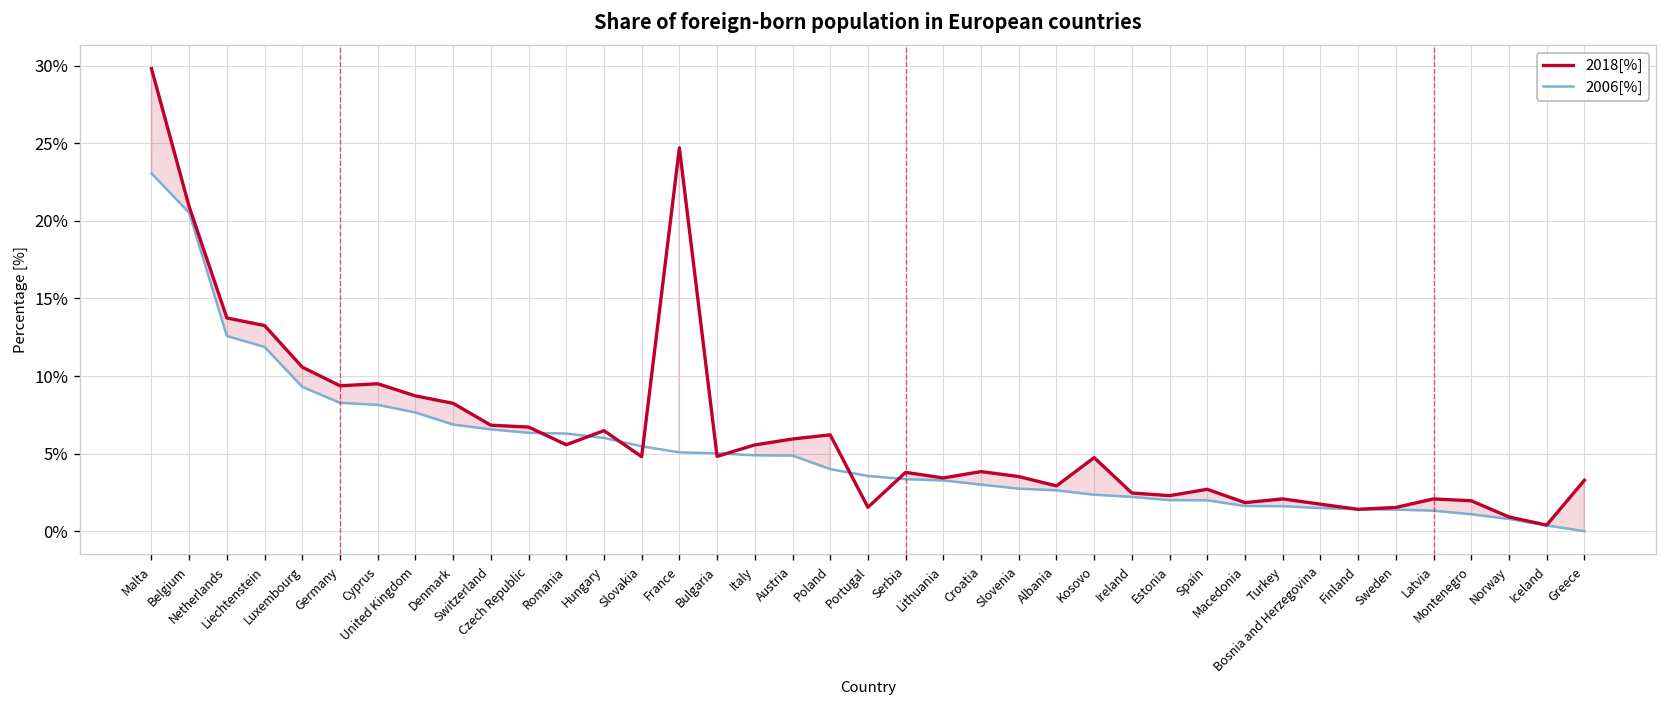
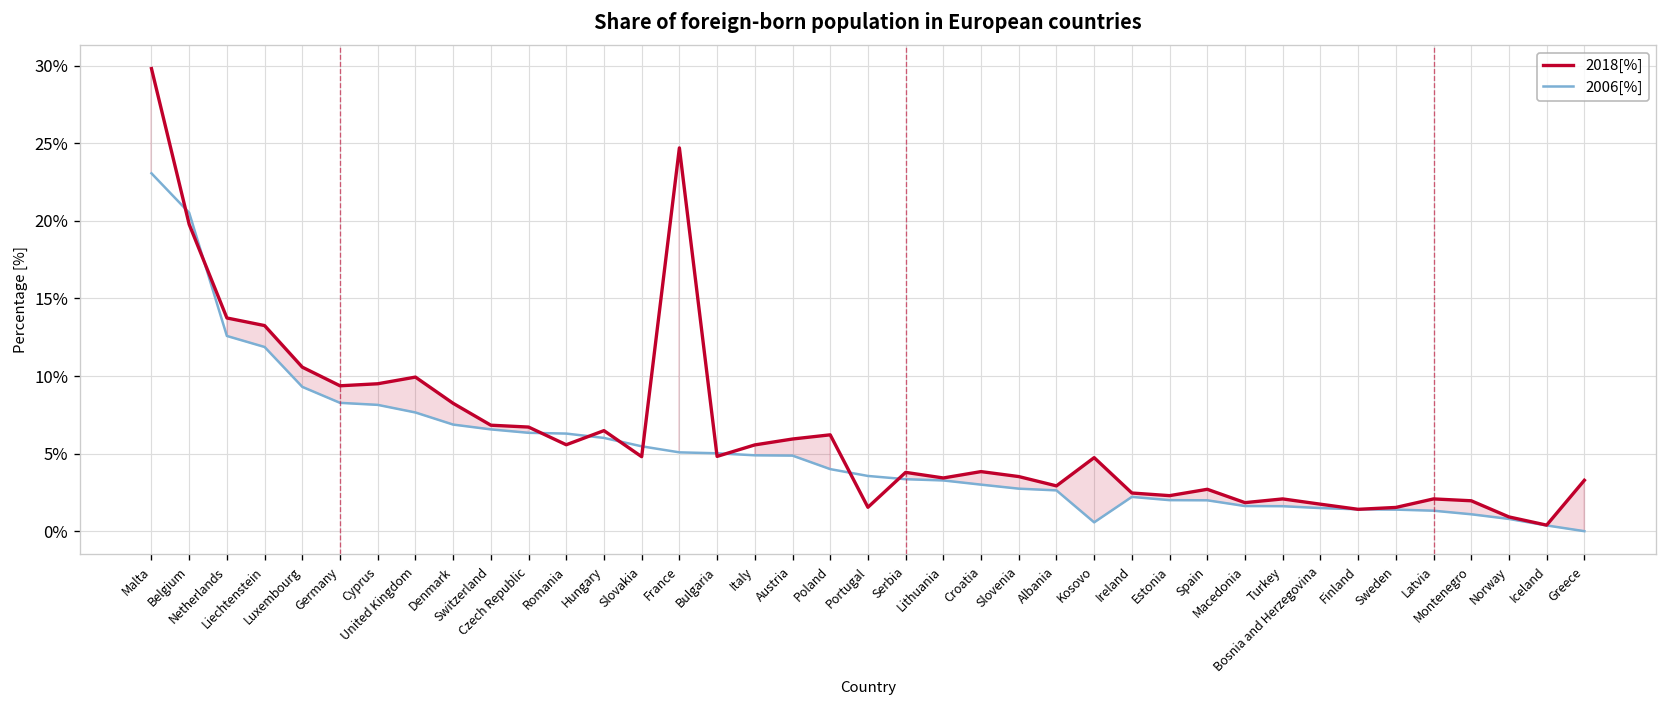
  {
    "2018[%]": {
      "Malta": "29.8%",
-     "Belgium": "20.9%",
+     "Belgium": "19.8%",
      "Netherlands": "13.7%",
      "Liechtenstein": "13.3%",
      "Luxembourg": "10.6%",
      "Germany": "9.4%",
      "Cyprus": "9.5%",
-     "United Kingdom": "8.7%",
+     "United Kingdom": "9.9%",
      "Denmark": "8.2%",
      "Switzerland": "6.8%",
      "Czech Republic": "6.7%",
      "Romania": "5.6%",
      "Hungary": "6.5%",
      "Slovakia": "4.8%",
      "France": "24.7%",
      "Bulgaria": "4.8%",
      "Italy": "5.6%",
      "Austria": "5.9%",
      "Poland": "6.2%",
      "Portugal": "1.5%",
      "Serbia": "3.8%",
      "Croatia": "3.8%",
      "Slovenia": "3.5%",
      "Albania": "2.9%",
      "Kosovo": "4.7%",
      "Ireland": "2.5%",
      "Estonia": "2.3%",
      "Spain": "2.7%",
      "Macedonia": "1.8%",
      "Turkey": "2.1%",
      "Bosnia and Herzegovina": "1.7%",
      "Latvia": "2.1%",
      "Montenegro": "2.0%",
      "Greece": "3.3%"
    },
    "2006[%]": {
      "Malta": "23.1%",
      "Belgium": "20.5%",
      "Netherlands": "12.6%",
      "Liechtenstein": "11.9%",
      "Luxembourg": "9.3%",
      "Germany": "8.3%",
      "Cyprus": "8.1%",
      "United Kingdom": "7.7%",
      "Denmark": "6.9%",
      "Switzerland": "6.6%",
      "Czech Republic": "6.3%",
      "Romania": "6.3%",
      "Hungary": "6.0%",
      "Slovakia": "5.5%",
      "France": "5.1%",
      "Bulgaria": "5.0%",
      "Italy": "4.9%",
      "Austria": "4.9%",
      "Poland": "4.0%",
      "Portugal": "3.6%",
      "Serbia": "3.4%",
      "Croatia": "3.0%",
      "Slovenia": "2.7%",
      "Albania": "2.6%",
-     "Kosovo": "2.4%",
+     "Kosovo": "0.6%",
      "Ireland": "2.2%",
      "Estonia": "2.0%",
      "Spain": "2.0%",
      "Macedonia": "1.6%",
      "Turkey": "1.6%",
      "Bosnia and Herzegovina": "1.5%",
      "Latvia": "1.3%",
      "Montenegro": "1.1%",
      "Greece": "0.0%"
    }
  }
